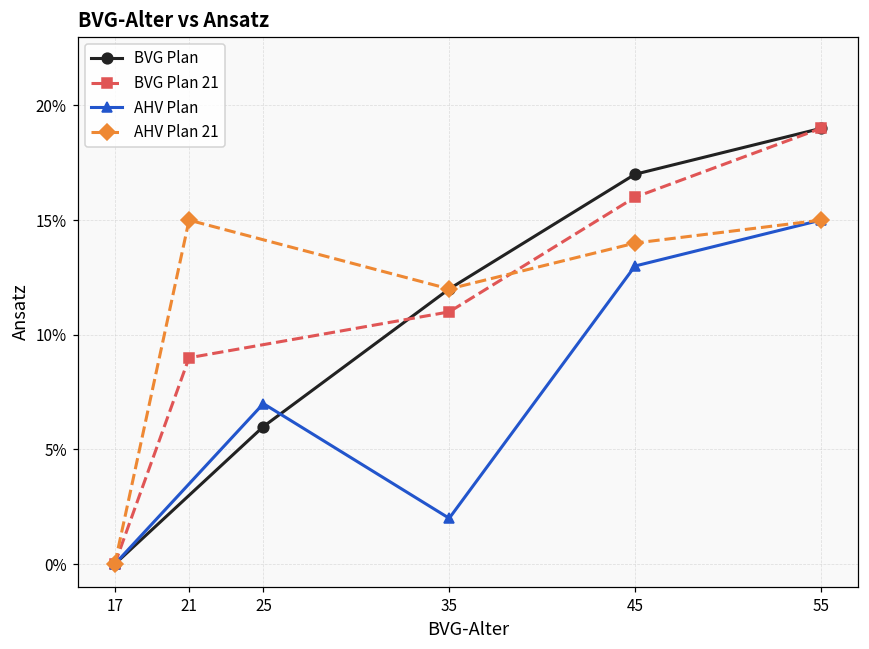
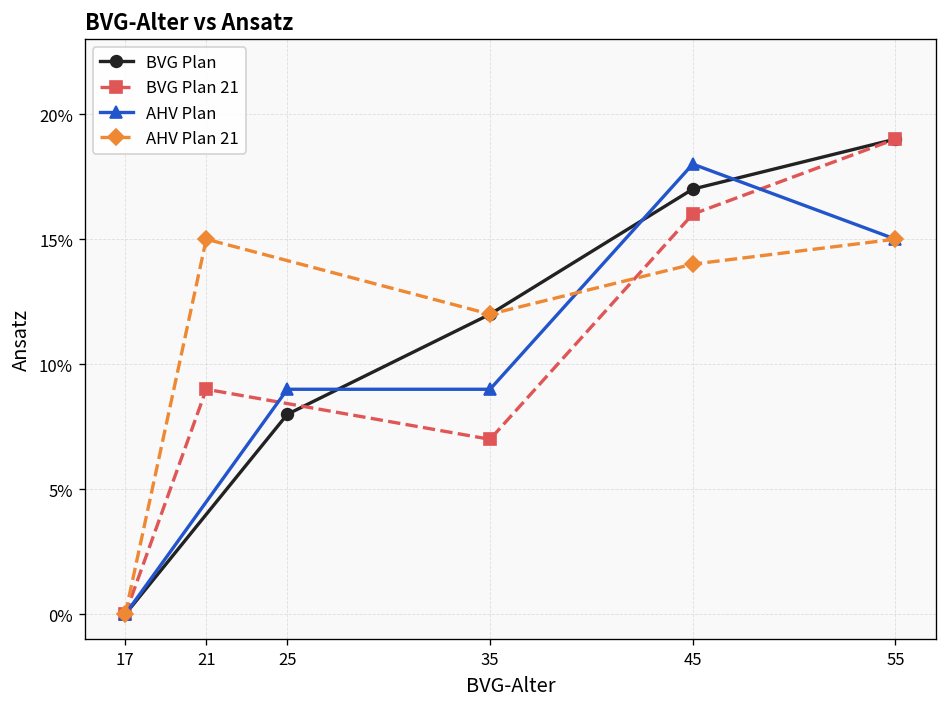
  {
    "BVG Plan": {
-     "25": "6.0%",
+     "25": "8.0%",
      "45": "17.0%"
    },
    "BVG Plan 21": {
      "21": "9.0%",
-     "35": "11.0%",
+     "35": "7.0%",
      "45": "16.0%"
    },
    "AHV Plan": {
-     "25": "7.0%",
-     "35": "2.0%",
-     "45": "13.0%"
+     "25": "9.0%",
+     "35": "9.0%",
+     "45": "18.0%"
    },
    "AHV Plan 21": {
      "21": "15.0%",
      "45": "14.0%"
    }
  }
